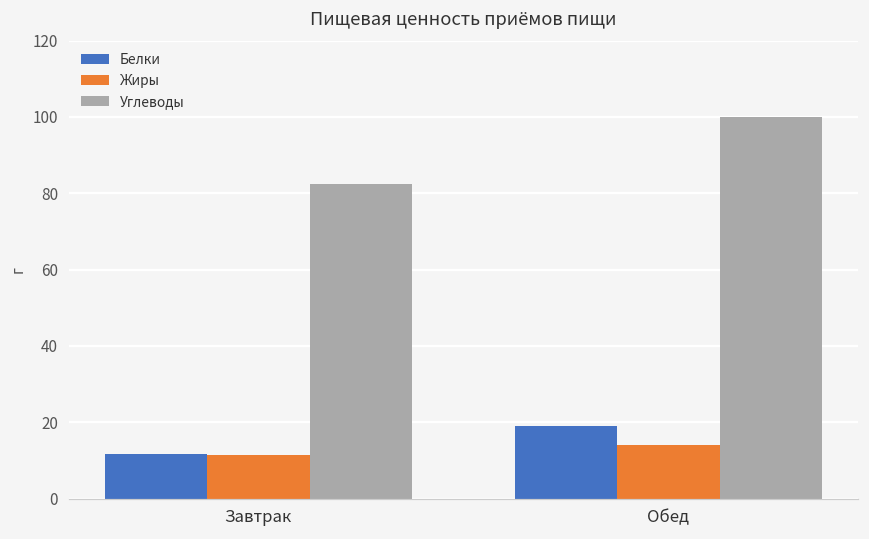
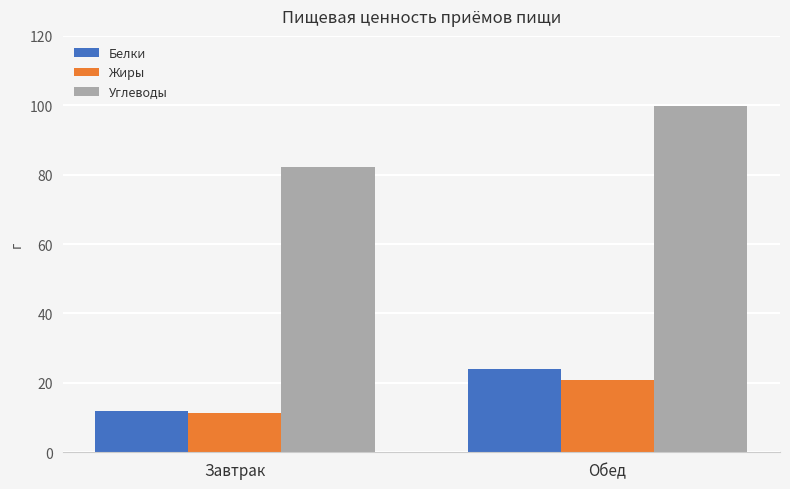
  {
    "Белки": {
      "Завтрак": 12,
-     "Обед": 19
+     "Обед": 24
    },
    "Жиры": {
      "Завтрак": 11,
-     "Обед": 14
+     "Обед": 21
    },
    "Углеводы": {
      "Завтрак": 82,
      "Обед": 100
    }
  }
